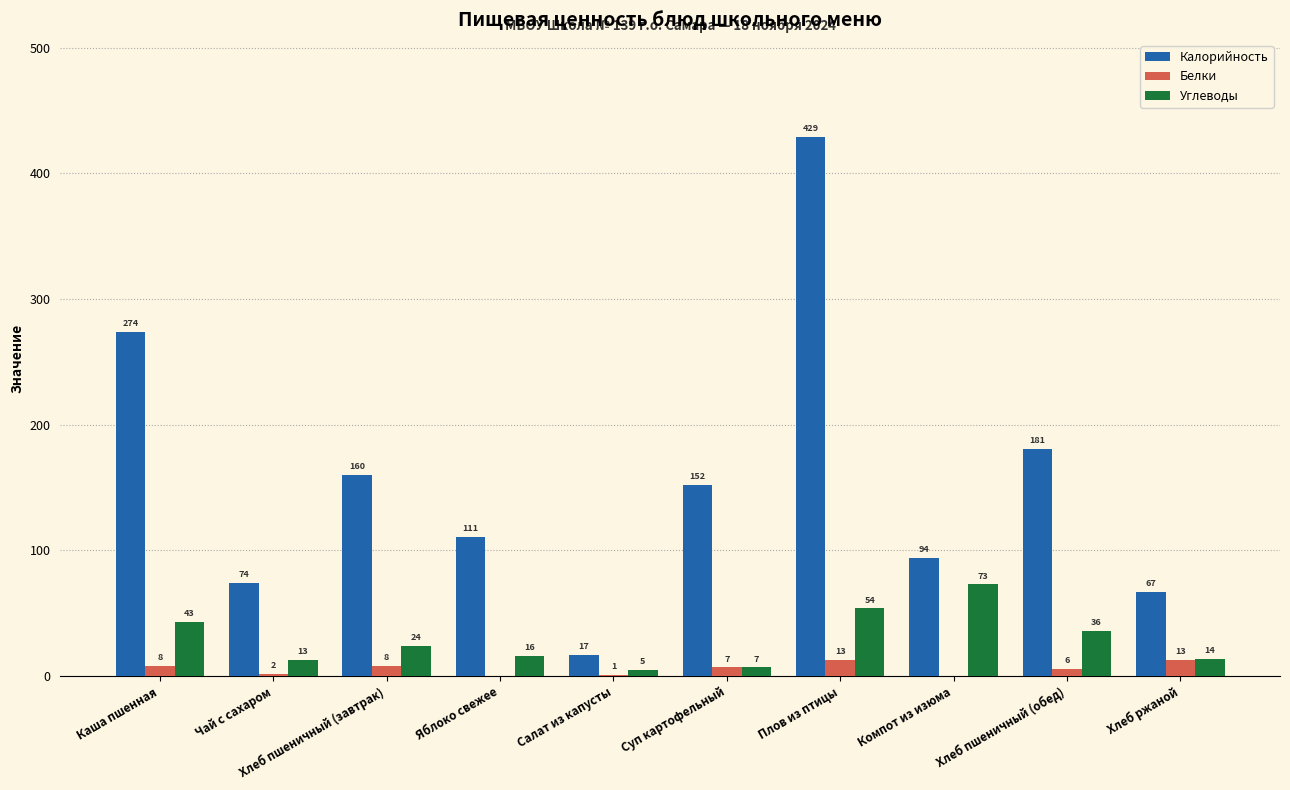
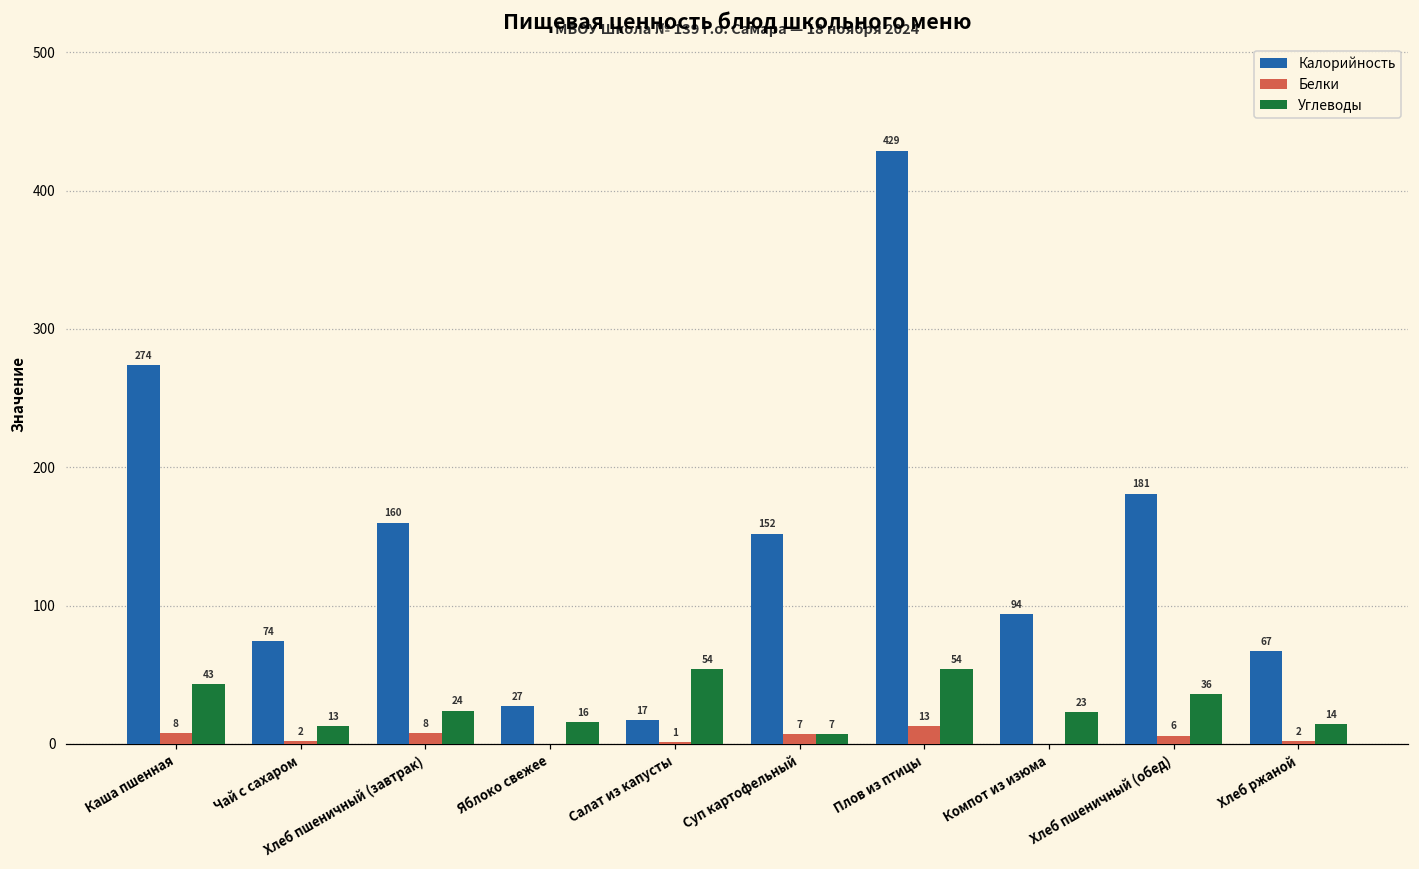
  {
    "Калорийность": {
      "Каша пшенная": 274,
      "Чай с сахаром": 74,
      "Хлеб пшеничный (завтрак)": 160,
-     "Яблоко свежее": 111,
+     "Яблоко свежее": 27,
      "Салат из капусты": 17,
      "Суп картофельный": 152,
      "Плов из птицы": 429,
      "Компот из изюма": 94,
      "Хлеб пшеничный (обед)": 181,
      "Хлеб ржаной": 67
    },
    "Белки": {
      "Каша пшенная": 8,
      "Чай с сахаром": 2,
      "Хлеб пшеничный (завтрак)": 8,
      "Салат из капусты": 1,
      "Суп картофельный": 7,
      "Плов из птицы": 13,
      "Хлеб пшеничный (обед)": 6,
-     "Хлеб ржаной": 13
+     "Хлеб ржаной": 2
    },
    "Углеводы": {
      "Каша пшенная": 43,
      "Чай с сахаром": 13,
      "Хлеб пшеничный (завтрак)": 24,
      "Яблоко свежее": 16,
-     "Салат из капусты": 5,
+     "Салат из капусты": 54,
      "Суп картофельный": 7,
      "Плов из птицы": 54,
-     "Компот из изюма": 73,
+     "Компот из изюма": 23,
      "Хлеб пшеничный (обед)": 36,
      "Хлеб ржаной": 14
    }
  }
